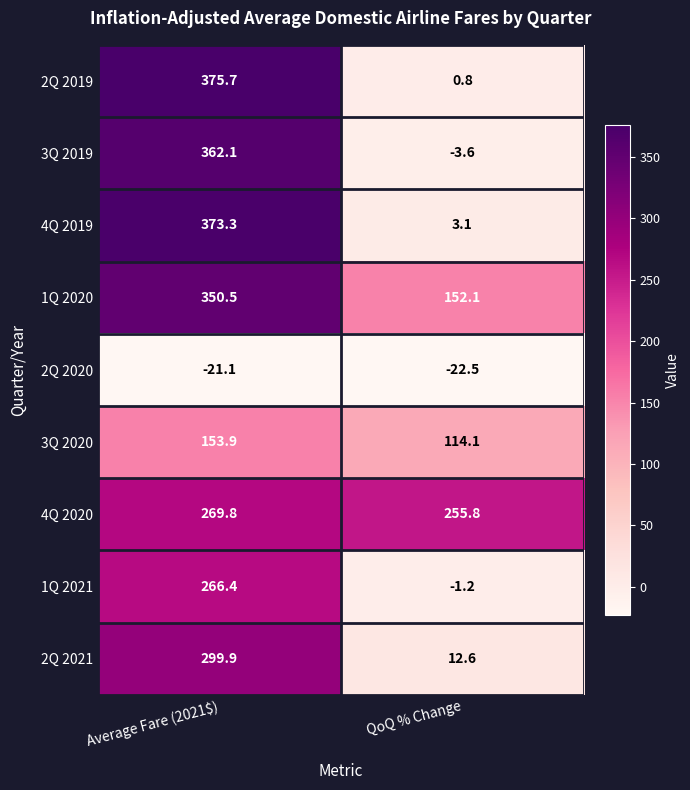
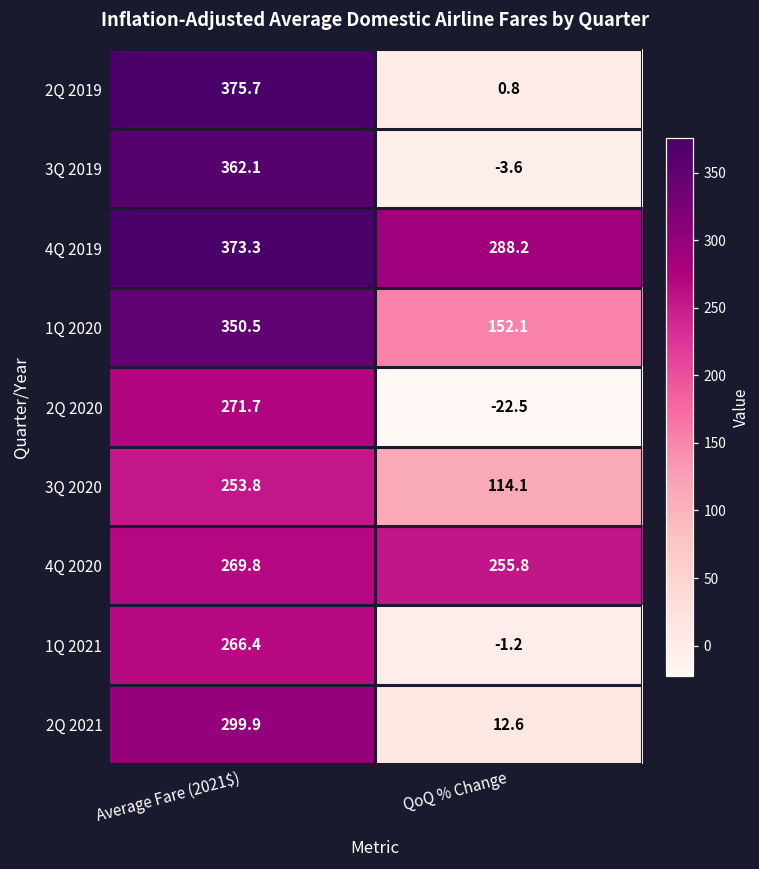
  {
    "2Q 2019": {
      "Average Fare (2021$)": 375.7,
      "QoQ % Change": 0.8
    },
    "3Q 2019": {
      "Average Fare (2021$)": 362.1,
      "QoQ % Change": -3.6
    },
    "4Q 2019": {
      "Average Fare (2021$)": 373.3,
-     "QoQ % Change": 3.1
+     "QoQ % Change": 288.2
    },
    "1Q 2020": {
      "Average Fare (2021$)": 350.5,
      "QoQ % Change": 152.1
    },
    "2Q 2020": {
-     "Average Fare (2021$)": -21.1,
+     "Average Fare (2021$)": 271.7,
      "QoQ % Change": -22.5
    },
    "3Q 2020": {
-     "Average Fare (2021$)": 153.9,
+     "Average Fare (2021$)": 253.8,
      "QoQ % Change": 114.1
    },
    "4Q 2020": {
      "Average Fare (2021$)": 269.8,
      "QoQ % Change": 255.8
    },
    "1Q 2021": {
      "Average Fare (2021$)": 266.4,
      "QoQ % Change": -1.2
    },
    "2Q 2021": {
      "Average Fare (2021$)": 299.9,
      "QoQ % Change": 12.6
    }
  }
